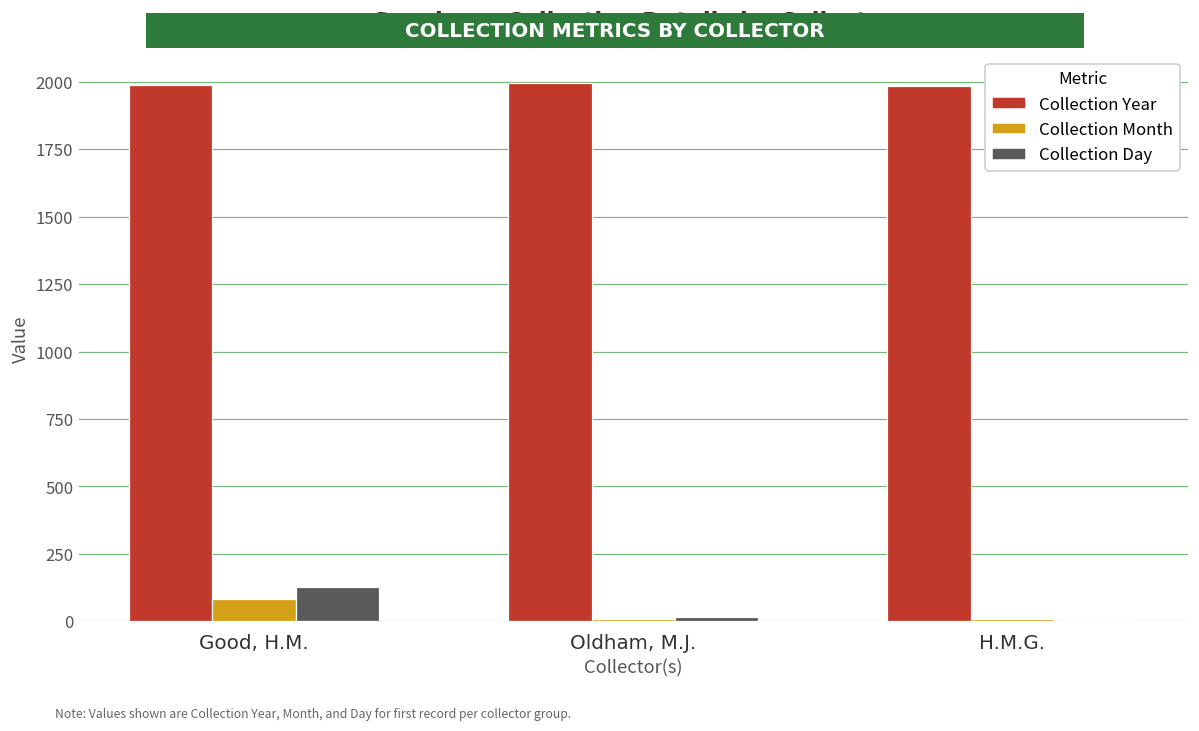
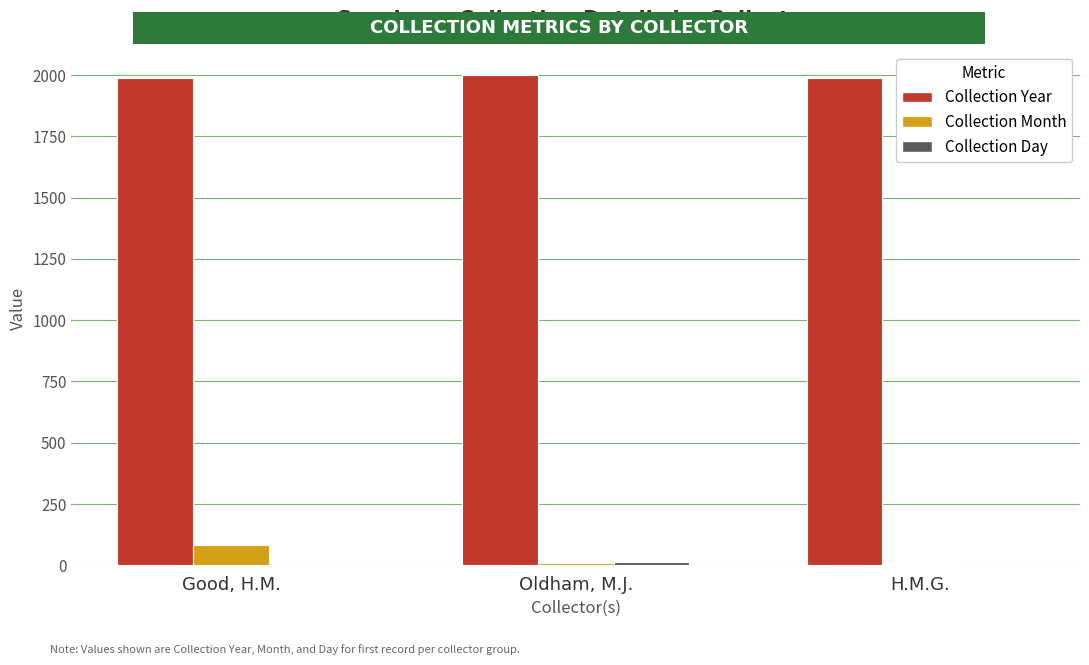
  {
    "Collection Year": {
      "Good, H.M.": 1990,
      "Oldham, M.J.": 2000,
      "H.M.G.": 1990
    },
    "Collection Month": {
      "Good, H.M.": 80
    },
    "Collection Day": {
-     "Good, H.M.": 130,
+     "Good, H.M.": 0,
      "Oldham, M.J.": 20
    }
  }
